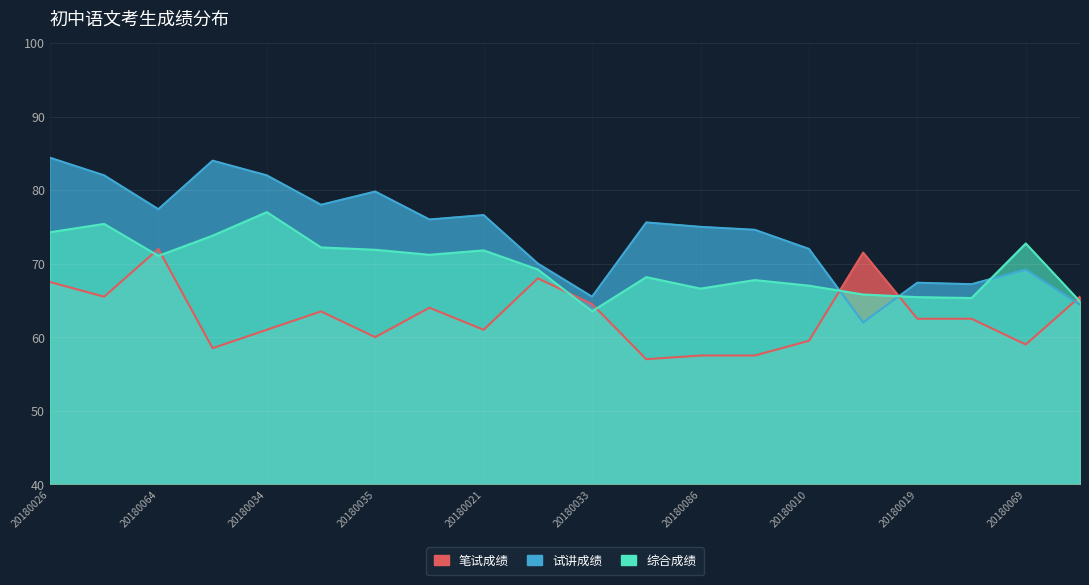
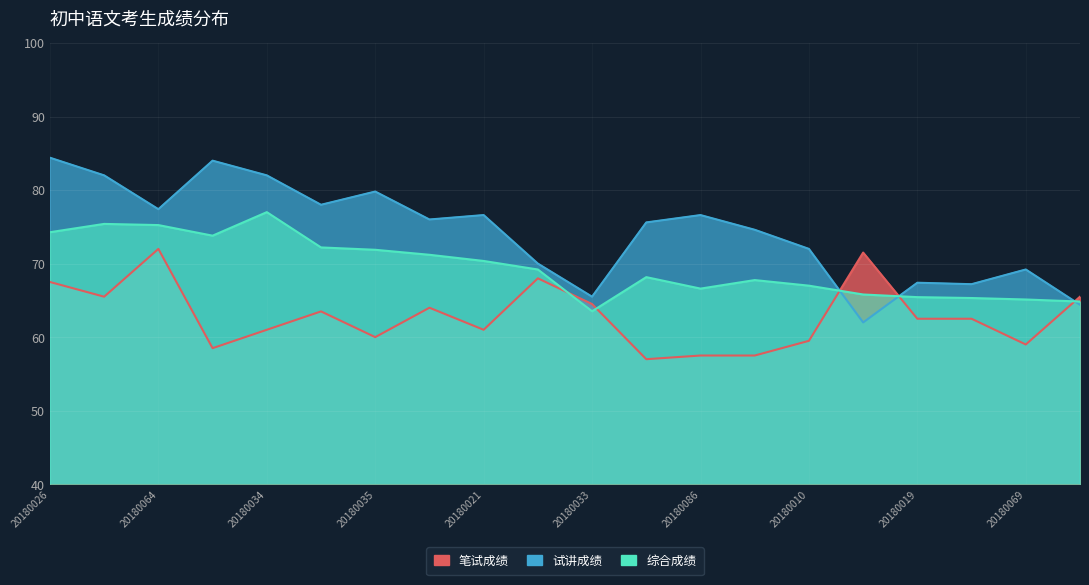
  {
    "试讲成绩": {
      "20180026": 84,
      "20180064": 77,
      "20180034": 82,
      "20180035": 80,
      "20180021": 77,
      "20180033": 66,
-     "20180086": 75,
+     "20180086": 77,
      "20180010": 72,
      "20180019": 67,
      "20180069": 69
    },
    "综合成绩": {
      "20180026": 74,
-     "20180064": 71,
+     "20180064": 75,
      "20180034": 77,
      "20180035": 72,
-     "20180021": 72,
+     "20180021": 70,
      "20180033": 64,
      "20180086": 67,
      "20180010": 67,
      "20180019": 65,
-     "20180069": 73
+     "20180069": 65
    }
  }
